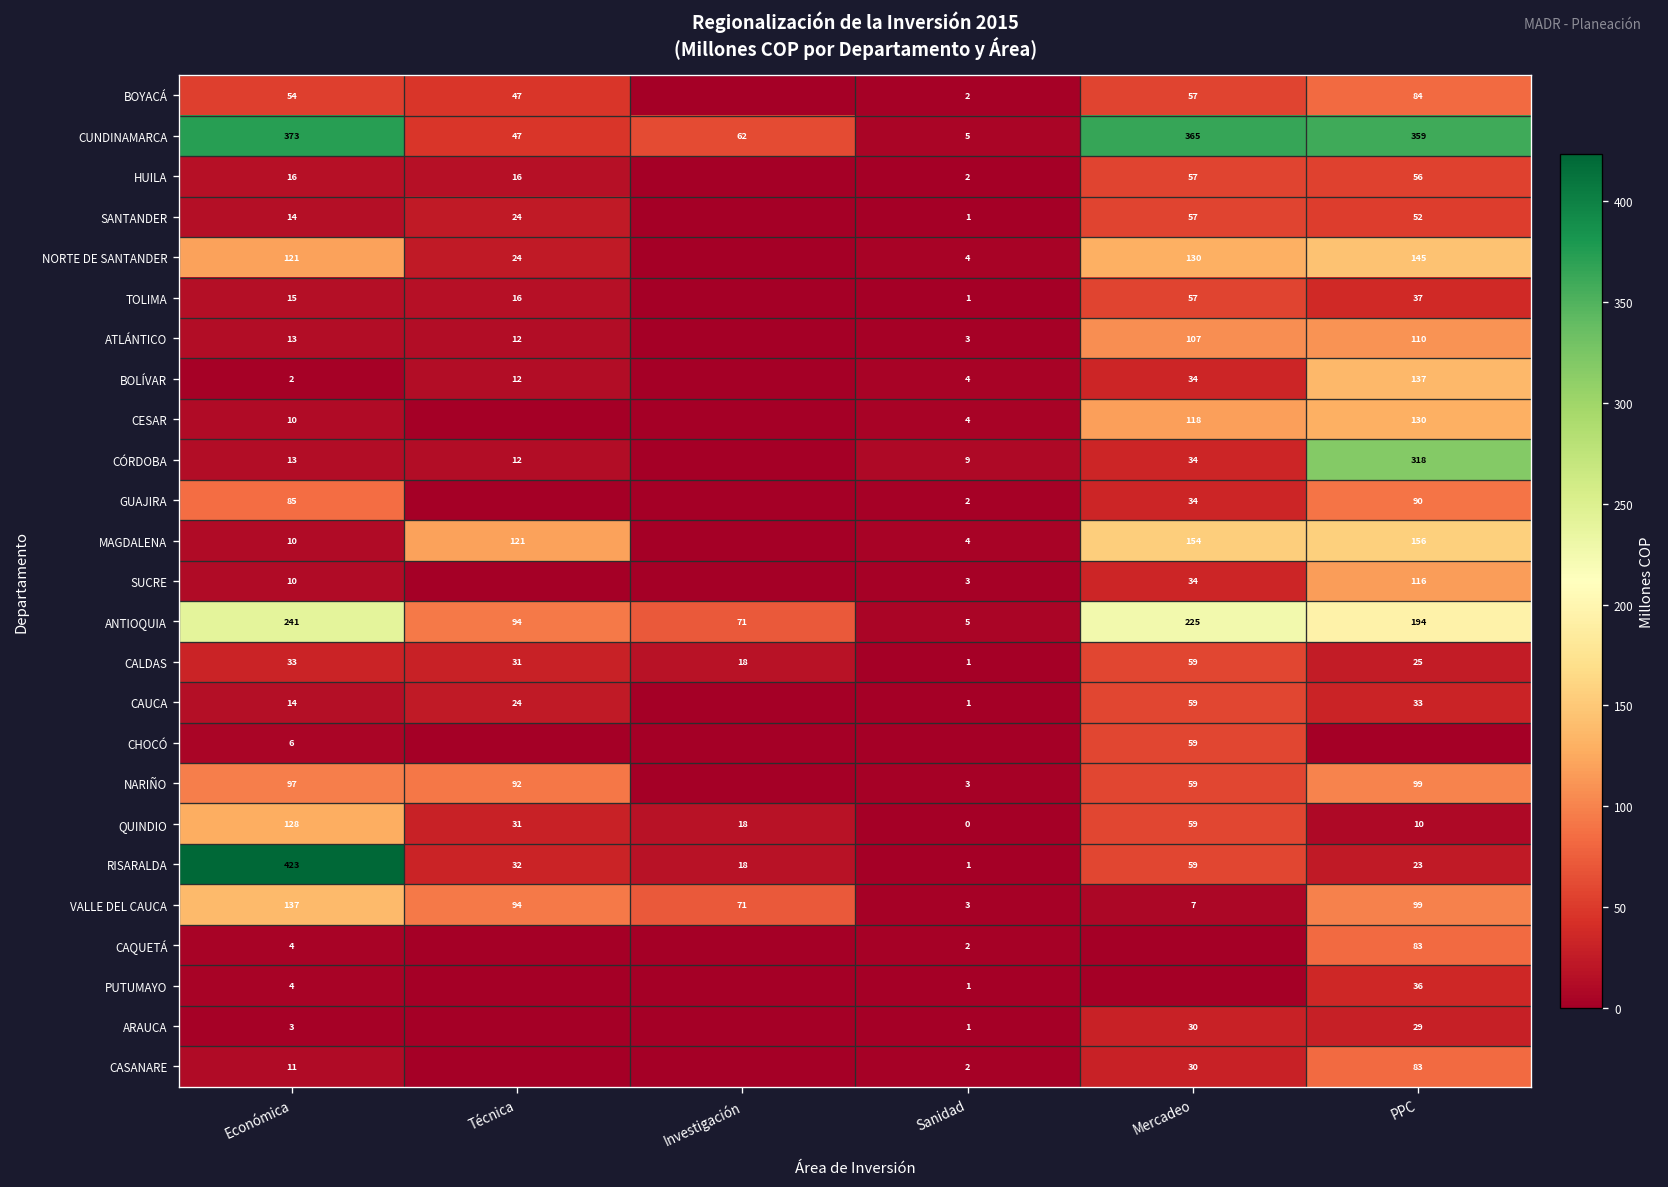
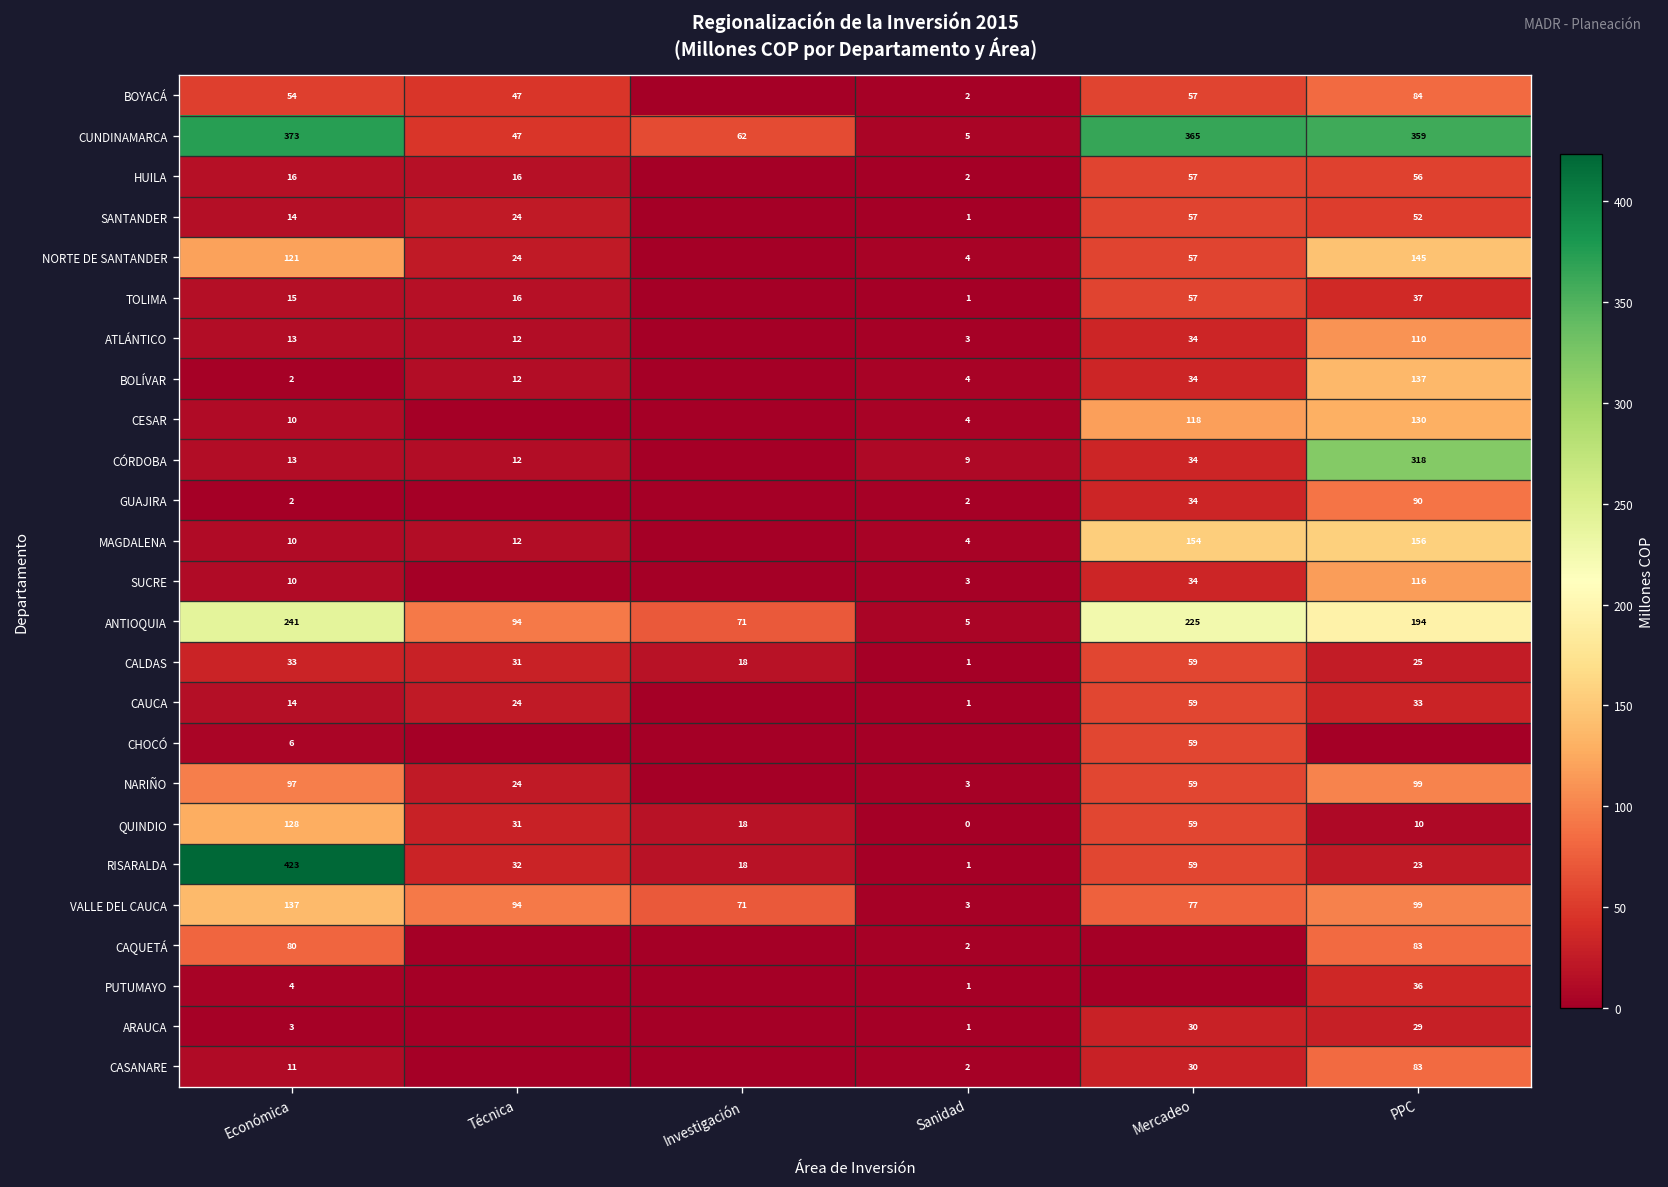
  {
    "BOYACÁ": {
      "Económica": 54,
      "Técnica": 47,
      "Sanidad": 2,
      "Mercadeo": 57,
      "PPC": 84
    },
    "CUNDINAMARCA": {
      "Económica": 373,
      "Técnica": 47,
      "Investigación": 62,
      "Sanidad": 5,
      "Mercadeo": 365,
      "PPC": 359
    },
    "HUILA": {
      "Económica": 16,
      "Técnica": 16,
      "Sanidad": 2,
      "Mercadeo": 57,
      "PPC": 56
    },
    "SANTANDER": {
      "Económica": 14,
      "Técnica": 24,
      "Sanidad": 1,
      "Mercadeo": 57,
      "PPC": 52
    },
    "NORTE DE SANTANDER": {
      "Económica": 121,
      "Técnica": 24,
      "Sanidad": 4,
-     "Mercadeo": 130,
+     "Mercadeo": 57,
      "PPC": 145
    },
    "TOLIMA": {
      "Económica": 15,
      "Técnica": 16,
      "Sanidad": 1,
      "Mercadeo": 57,
      "PPC": 37
    },
    "ATLÁNTICO": {
      "Económica": 13,
      "Técnica": 12,
      "Sanidad": 3,
-     "Mercadeo": 107,
+     "Mercadeo": 34,
      "PPC": 110
    },
    "BOLÍVAR": {
      "Económica": 2,
      "Técnica": 12,
      "Sanidad": 4,
      "Mercadeo": 34,
      "PPC": 137
    },
    "CESAR": {
      "Económica": 10,
      "Sanidad": 4,
      "Mercadeo": 118,
      "PPC": 130
    },
    "CÓRDOBA": {
      "Económica": 13,
      "Técnica": 12,
      "Sanidad": 9,
      "Mercadeo": 34,
      "PPC": 318
    },
    "GUAJIRA": {
-     "Económica": 85,
+     "Económica": 2,
      "Sanidad": 2,
      "Mercadeo": 34,
      "PPC": 90
    },
    "MAGDALENA": {
      "Económica": 10,
-     "Técnica": 121,
+     "Técnica": 12,
      "Sanidad": 4,
      "Mercadeo": 154,
      "PPC": 156
    },
    "SUCRE": {
      "Económica": 10,
      "Sanidad": 3,
      "Mercadeo": 34,
      "PPC": 116
    },
    "ANTIOQUIA": {
      "Económica": 241,
      "Técnica": 94,
      "Investigación": 71,
      "Sanidad": 5,
      "Mercadeo": 225,
      "PPC": 194
    },
    "CALDAS": {
      "Económica": 33,
      "Técnica": 31,
      "Investigación": 18,
      "Sanidad": 1,
      "Mercadeo": 59,
      "PPC": 25
    },
    "CAUCA": {
      "Económica": 14,
      "Técnica": 24,
      "Sanidad": 1,
      "Mercadeo": 59,
      "PPC": 33
    },
    "CHOCÓ": {
      "Económica": 6,
      "Mercadeo": 59
    },
    "NARIÑO": {
      "Económica": 97,
-     "Técnica": 92,
+     "Técnica": 24,
      "Sanidad": 3,
      "Mercadeo": 59,
      "PPC": 99
    },
    "QUINDIO": {
      "Económica": 128,
      "Técnica": 31,
      "Investigación": 18,
      "Sanidad": 0,
      "Mercadeo": 59,
      "PPC": 10
    },
    "RISARALDA": {
      "Económica": 423,
      "Técnica": 32,
      "Investigación": 18,
      "Sanidad": 1,
      "Mercadeo": 59,
      "PPC": 23
    },
    "VALLE DEL CAUCA": {
      "Económica": 137,
      "Técnica": 94,
      "Investigación": 71,
      "Sanidad": 3,
-     "Mercadeo": 7,
+     "Mercadeo": 77,
      "PPC": 99
    },
    "CAQUETÁ": {
-     "Económica": 4,
+     "Económica": 80,
      "Sanidad": 2,
      "PPC": 83
    },
    "PUTUMAYO": {
      "Económica": 4,
      "Sanidad": 1,
      "PPC": 36
    },
    "ARAUCA": {
      "Económica": 3,
      "Sanidad": 1,
      "Mercadeo": 30,
      "PPC": 29
    },
    "CASANARE": {
      "Económica": 11,
      "Sanidad": 2,
      "Mercadeo": 30,
      "PPC": 83
    }
  }
